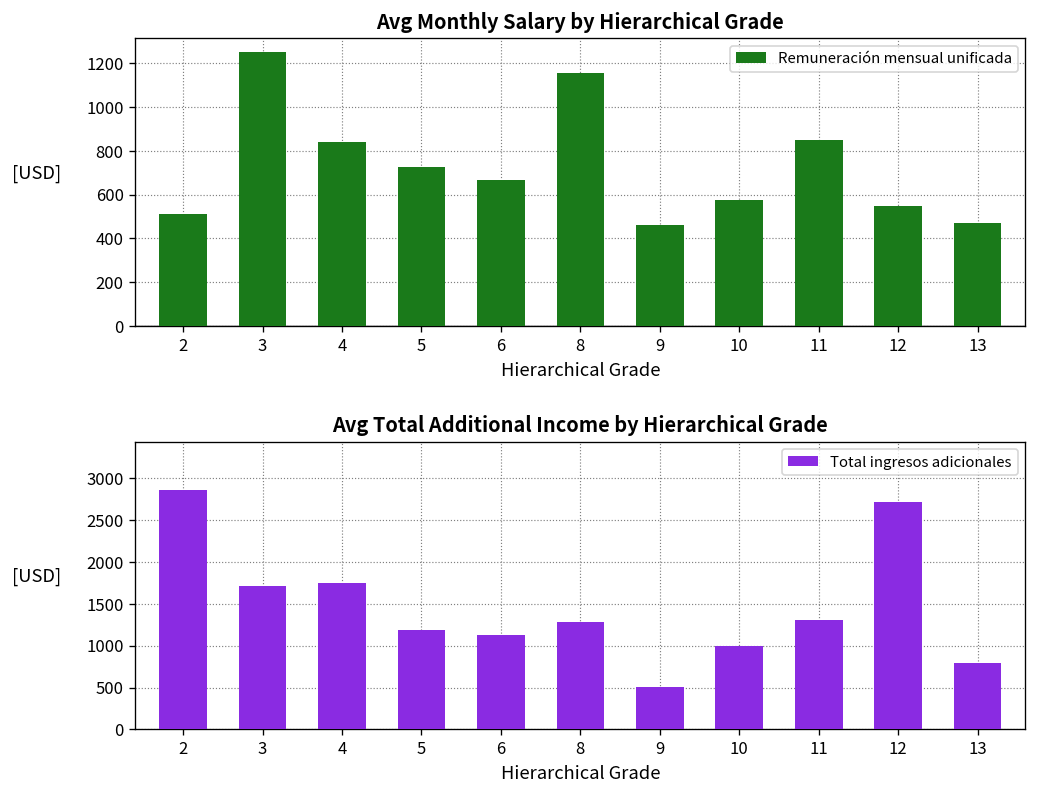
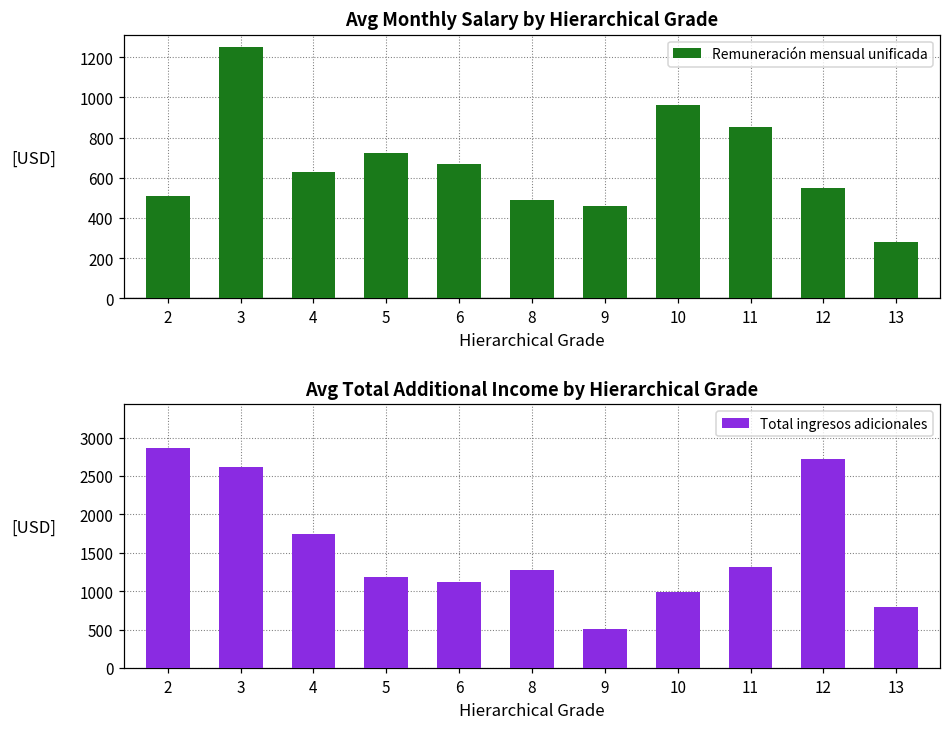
  {
    "Avg Monthly Salary by Hierarchical Grade": {
      "2": 510,
      "3": 1250,
-     "4": 840,
+     "4": 630,
      "5": 730,
      "6": 670,
-     "8": 1150,
+     "8": 490,
      "9": 460,
-     "10": 570,
+     "10": 960,
      "11": 850,
      "12": 550,
-     "13": 470
+     "13": 280
    },
    "Avg Total Additional Income by Hierarchical Grade": {
      "2": 2900,
-     "3": 1700,
+     "3": 2600,
      "4": 1700,
      "5": 1200,
      "6": 1100,
      "8": 1300,
      "9": 500,
      "10": 1000,
      "11": 1300,
      "12": 2700,
      "13": 800
    }
  }
